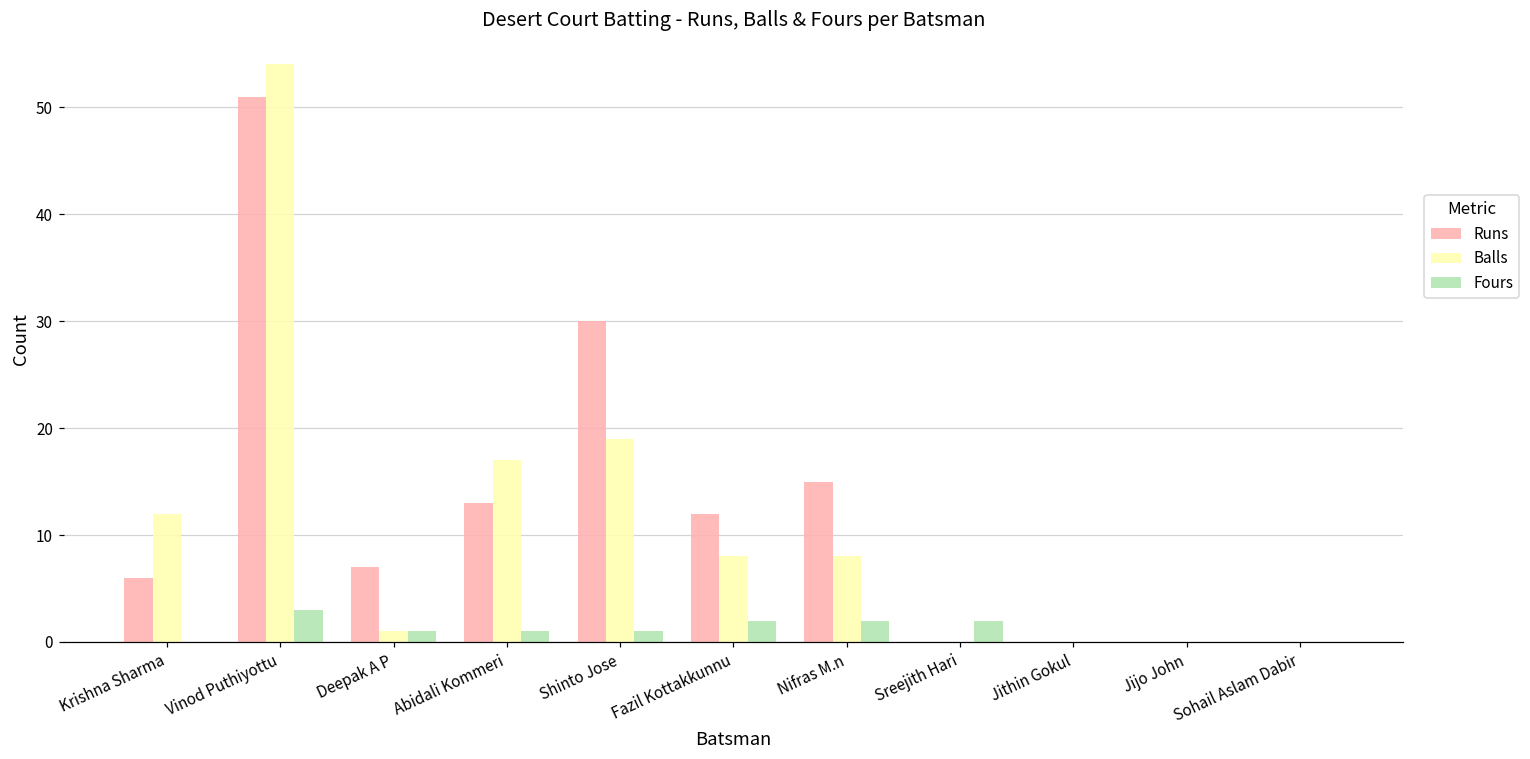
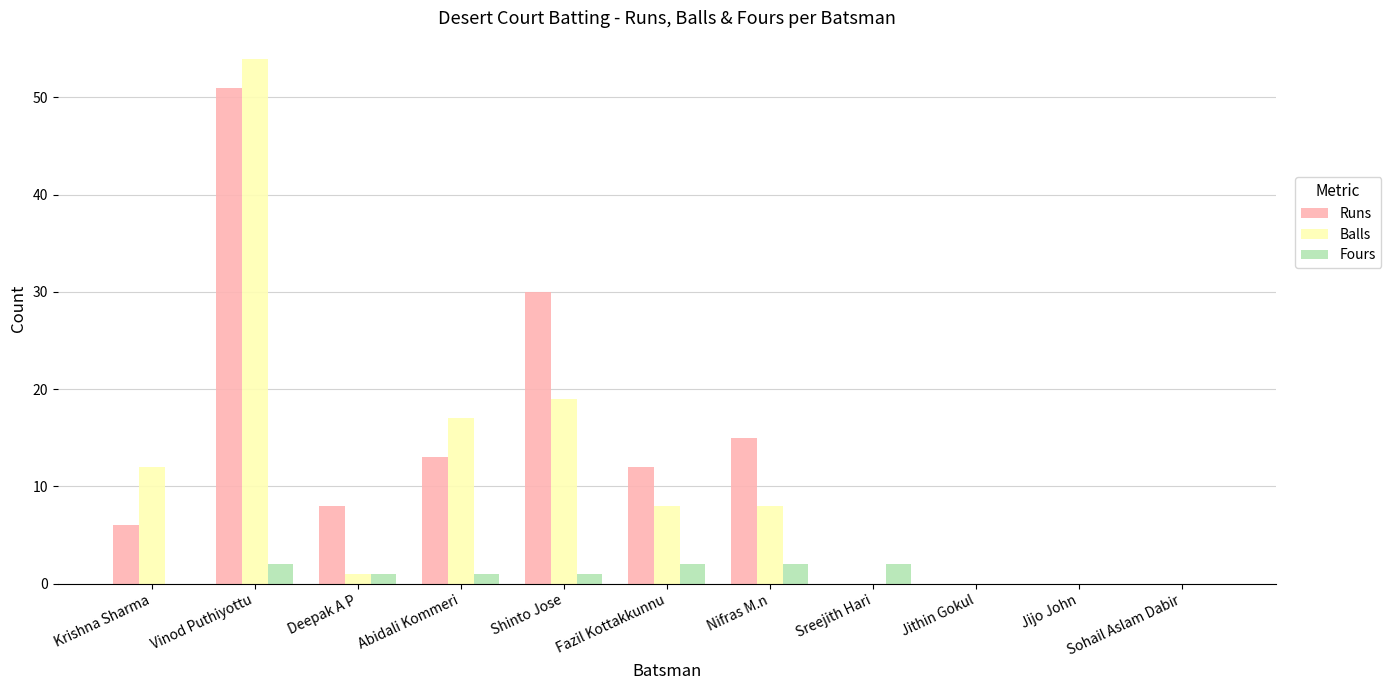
  {
    "Runs": {
      "Krishna Sharma": 6,
      "Vinod Puthiyottu": 51,
-     "Deepak A P": 7,
+     "Deepak A P": 8,
      "Abidali Kommeri": 13,
      "Shinto Jose": 30,
      "Fazil Kottakkunnu": 12,
      "Nifras M.n": 15,
      "Sreejith Hari": 0,
      "Jithin Gokul": 0,
      "Jijo John": 0,
      "Sohail Aslam Dabir": 0
    },
    "Balls": {
      "Krishna Sharma": 12,
      "Vinod Puthiyottu": 54,
      "Deepak A P": 1,
      "Abidali Kommeri": 17,
      "Shinto Jose": 19,
      "Fazil Kottakkunnu": 8,
      "Nifras M.n": 8,
      "Sreejith Hari": 0,
      "Jithin Gokul": 0,
      "Jijo John": 0,
      "Sohail Aslam Dabir": 0
    },
    "Fours": {
      "Krishna Sharma": 0,
-     "Vinod Puthiyottu": 3,
+     "Vinod Puthiyottu": 2,
      "Deepak A P": 1,
      "Abidali Kommeri": 1,
      "Shinto Jose": 1,
      "Fazil Kottakkunnu": 2,
      "Nifras M.n": 2,
      "Sreejith Hari": 2,
      "Jithin Gokul": 0,
      "Jijo John": 0,
      "Sohail Aslam Dabir": 0
    }
  }
